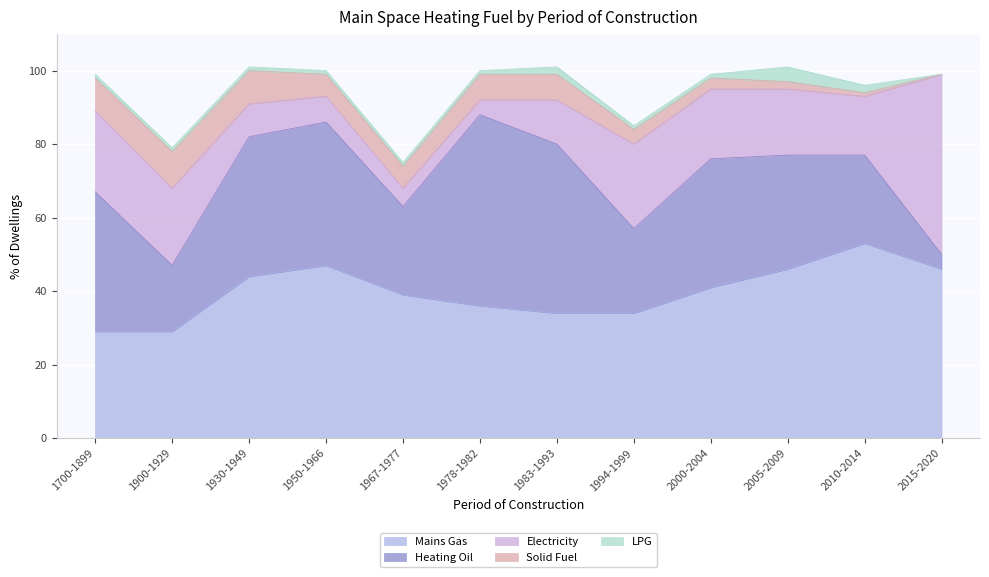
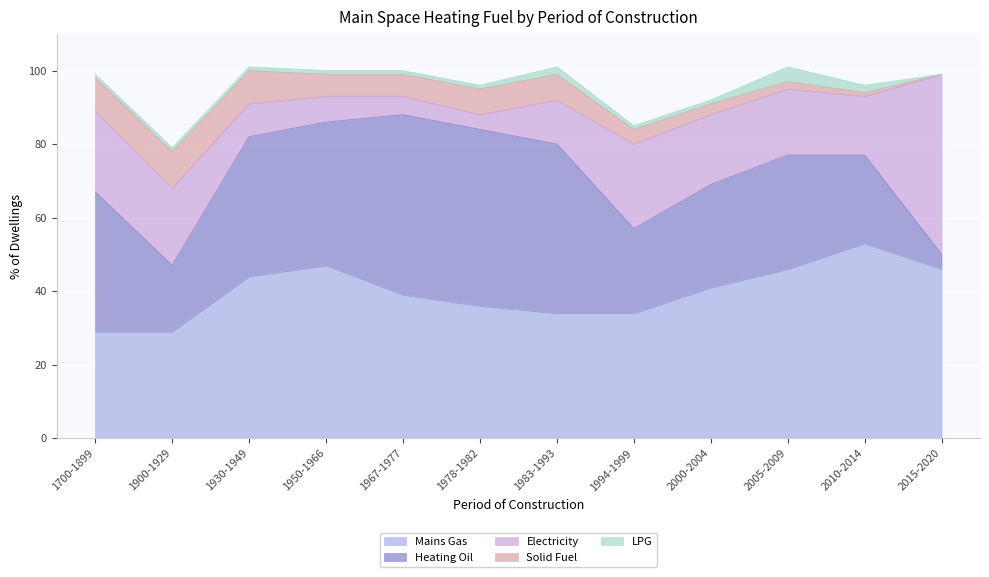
  {
    "Heating Oil": {
      "1700-1899": 38,
      "1900-1929": 18,
      "1930-1949": 38,
      "1950-1966": 39,
-     "1967-1977": 24,
-     "1978-1982": 52,
+     "1967-1977": 49,
+     "1978-1982": 48,
      "1983-1993": 46,
      "1994-1999": 23,
-     "2000-2004": 35,
+     "2000-2004": 28,
      "2005-2009": 31,
      "2010-2014": 24,
      "2015-2020": 4
    }
  }
